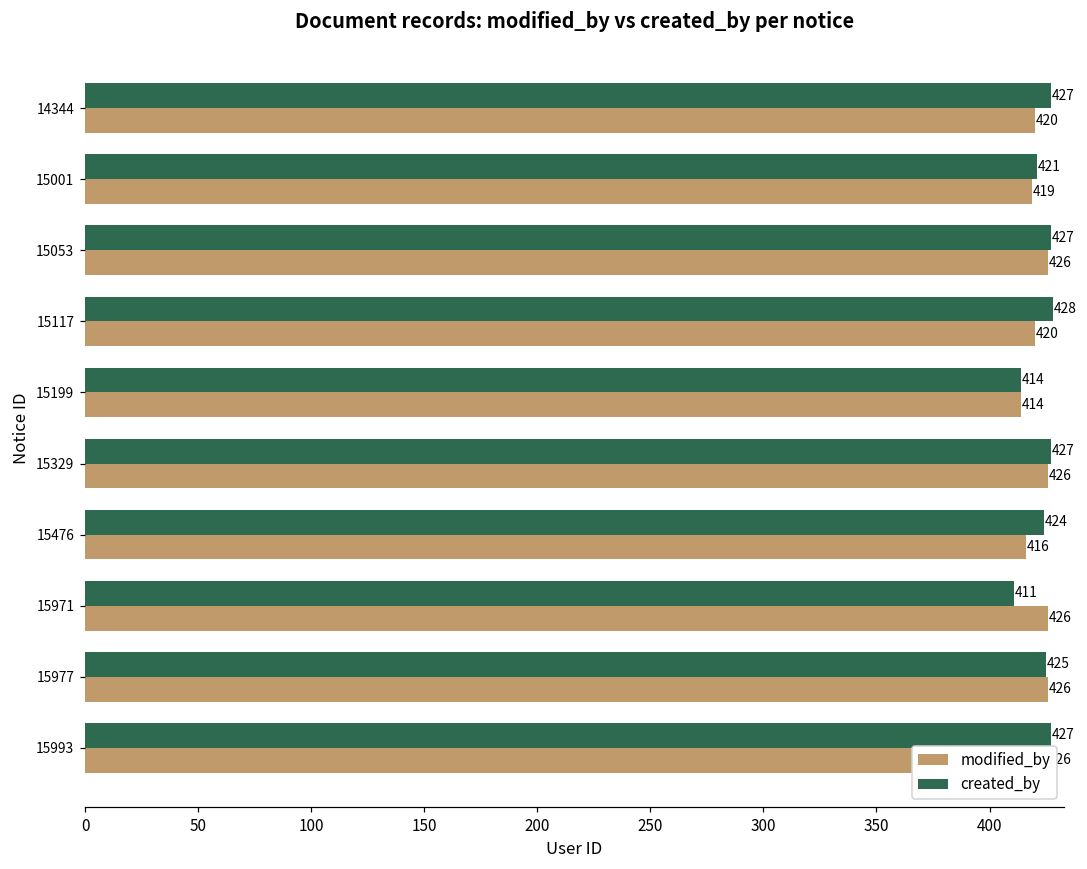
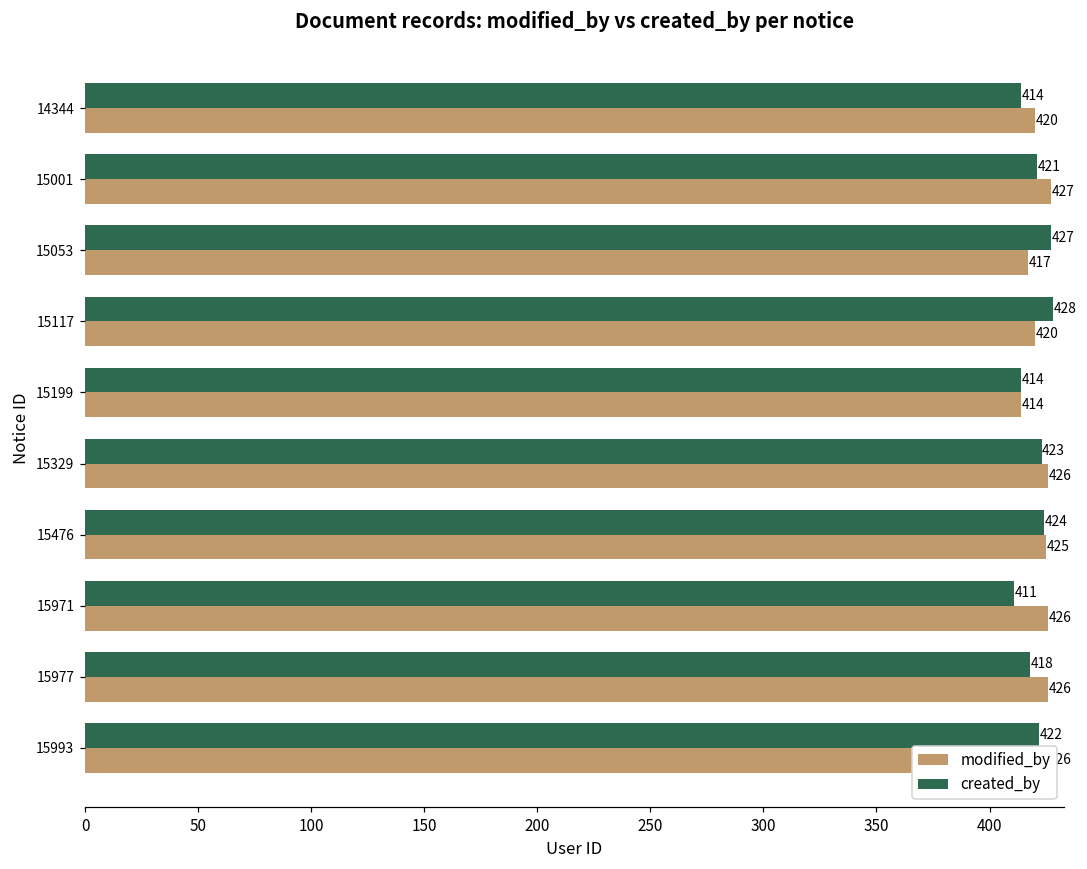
  {
    "modified_by": {
      "14344": 420,
-     "15001": 419,
-     "15053": 426,
+     "15001": 427,
+     "15053": 417,
      "15117": 420,
      "15199": 414,
      "15329": 426,
-     "15476": 416,
+     "15476": 425,
      "15971": 426,
      "15977": 426
    },
    "created_by": {
-     "14344": 427,
+     "14344": 414,
      "15001": 421,
      "15053": 427,
      "15117": 428,
      "15199": 414,
-     "15329": 427,
+     "15329": 423,
      "15476": 424,
      "15971": 411,
-     "15977": 425,
-     "15993": 427
+     "15977": 418,
+     "15993": 422
    }
  }
